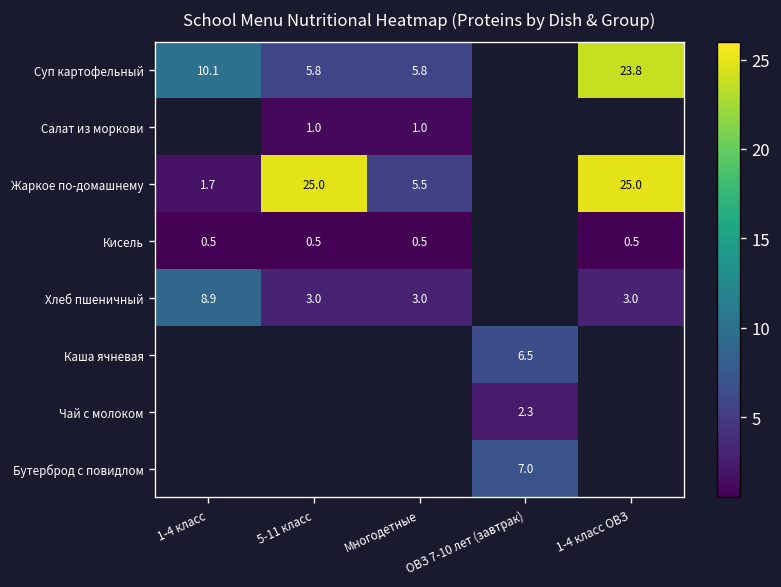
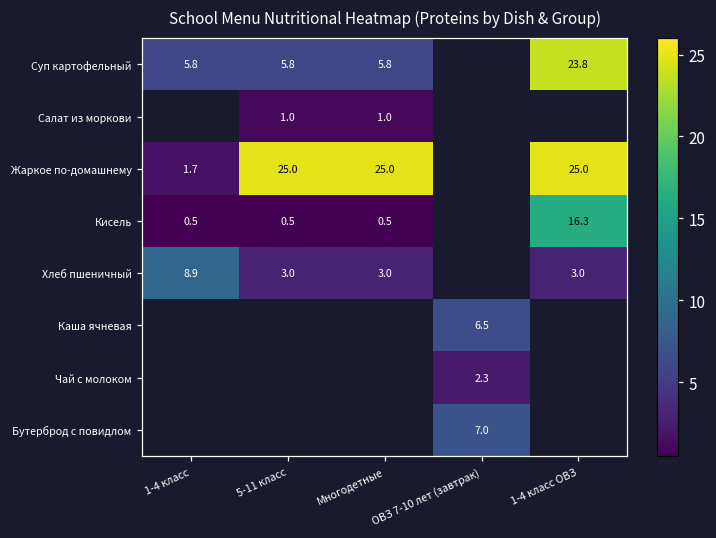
  {
    "Суп картофельный": {
-     "1-4 класс": 10.1,
+     "1-4 класс": 5.8,
      "5-11 класс": 5.8,
      "Многодетные": 5.8,
      "1-4 класс ОВЗ": 23.8
    },
    "Салат из моркови": {
      "5-11 класс": 1.0,
      "Многодетные": 1.0
    },
    "Жаркое по-домашнему": {
      "1-4 класс": 1.7,
      "5-11 класс": 25.0,
-     "Многодетные": 5.5,
+     "Многодетные": 25.0,
      "1-4 класс ОВЗ": 25.0
    },
    "Кисель": {
      "1-4 класс": 0.5,
      "5-11 класс": 0.5,
      "Многодетные": 0.5,
-     "1-4 класс ОВЗ": 0.5
+     "1-4 класс ОВЗ": 16.3
    },
    "Хлеб пшеничный": {
      "1-4 класс": 8.9,
      "5-11 класс": 3.0,
      "Многодетные": 3.0,
      "1-4 класс ОВЗ": 3.0
    },
    "Каша ячневая": {
      "ОВЗ 7-10 лет (завтрак)": 6.5
    },
    "Чай с молоком": {
      "ОВЗ 7-10 лет (завтрак)": 2.3
    },
    "Бутерброд с повидлом": {
      "ОВЗ 7-10 лет (завтрак)": 7.0
    }
  }
